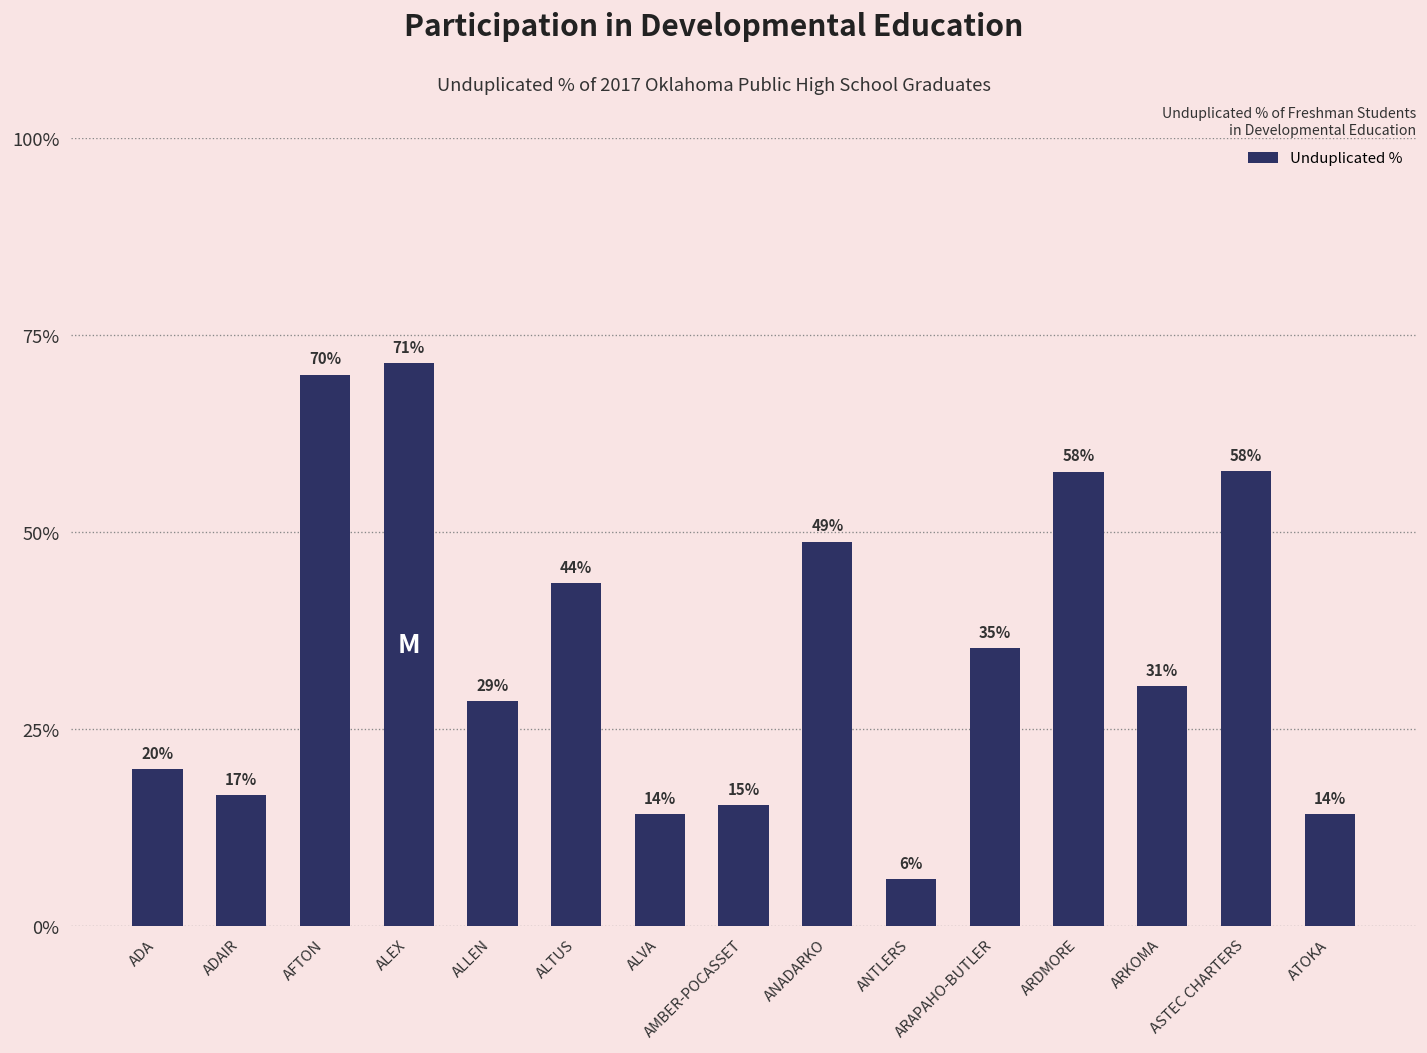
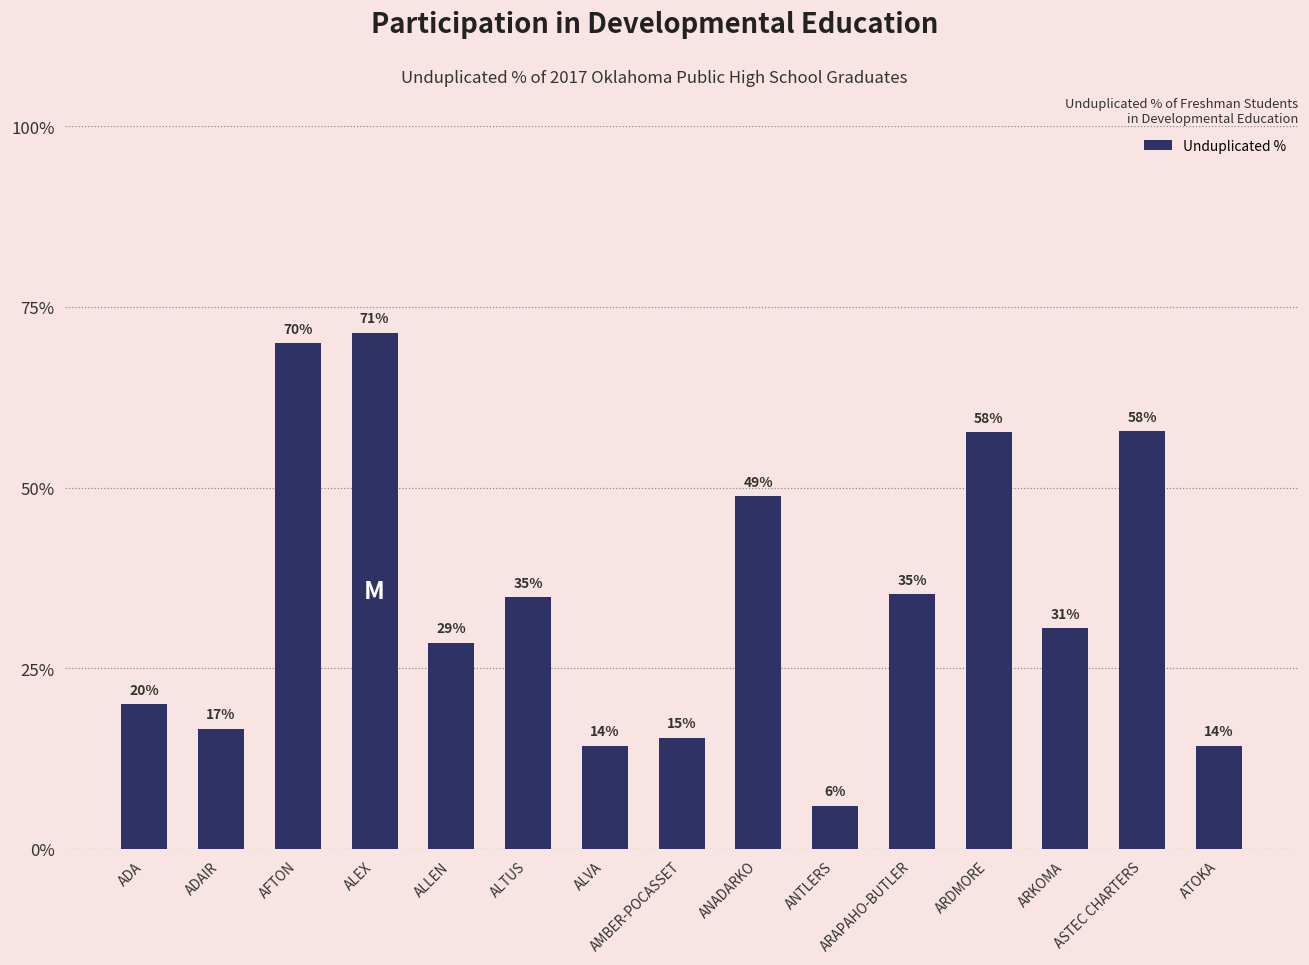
  {
    "ADA": "20%",
    "ADAIR": "17%",
    "AFTON": "70%",
    "ALEX": "71%",
    "ALLEN": "29%",
-   "ALTUS": "44%",
+   "ALTUS": "35%",
    "ALVA": "14%",
    "AMBER-POCASSET": "15%",
    "ANADARKO": "49%",
    "ANTLERS": "6%",
    "ARAPAHO-BUTLER": "35%",
    "ARDMORE": "58%",
    "ARKOMA": "31%",
    "ASTEC CHARTERS": "58%",
    "ATOKA": "14%"
  }
